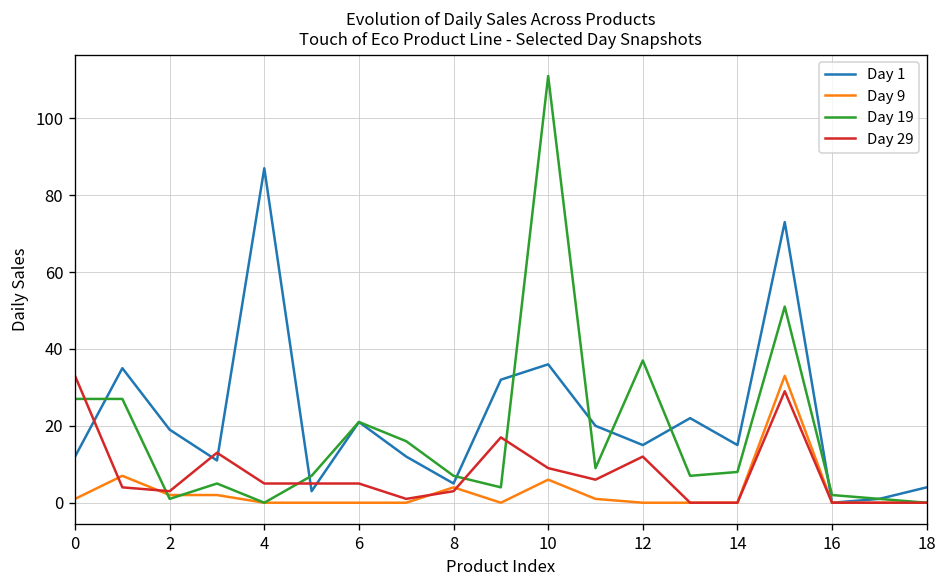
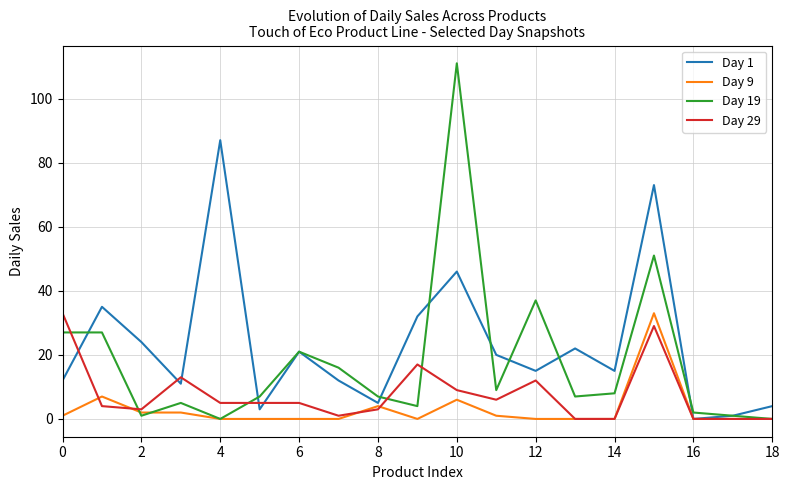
  {
    "Day 1": {
      "0": 12,
-     "2": 19,
+     "2": 24,
      "4": 87,
      "8": 5,
-     "10": 36,
+     "10": 46,
      "12": 15,
      "14": 15,
      "18": 4
    },
    "Day 9": {
      "0": 1,
      "2": 2,
      "6": 0,
      "8": 4,
      "10": 6,
      "12": 0
    },
    "Day 19": {
      "0": 27,
      "2": 1,
      "8": 7,
      "10": 111,
      "12": 37,
      "14": 8,
      "16": 2
    },
    "Day 29": {
      "0": 33,
      "2": 3,
      "4": 5,
      "6": 5,
      "8": 3,
      "10": 9,
      "12": 12
    }
  }
